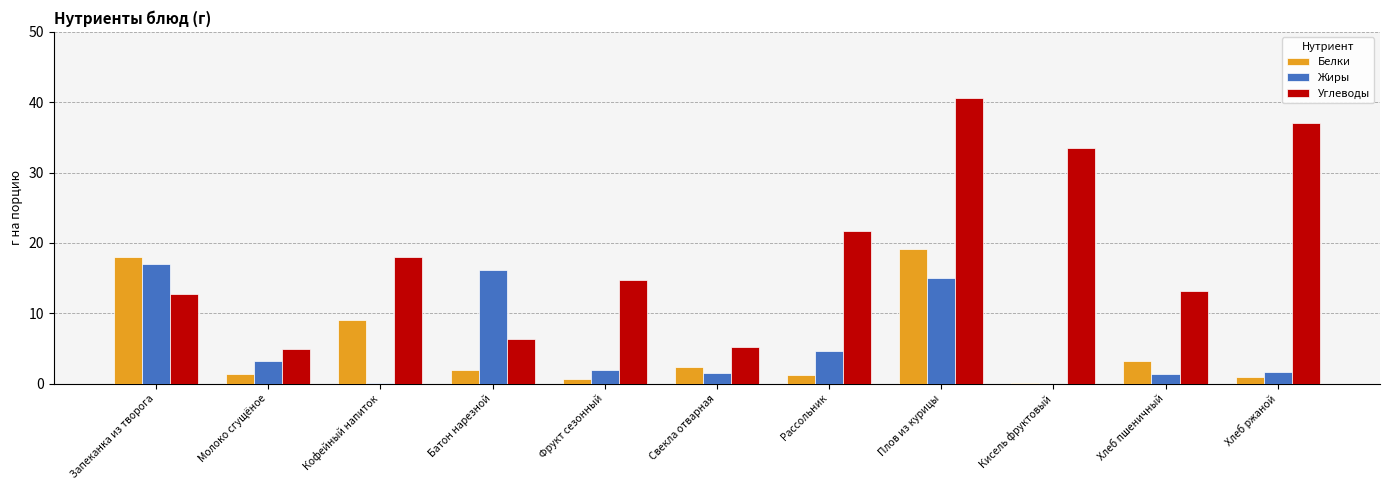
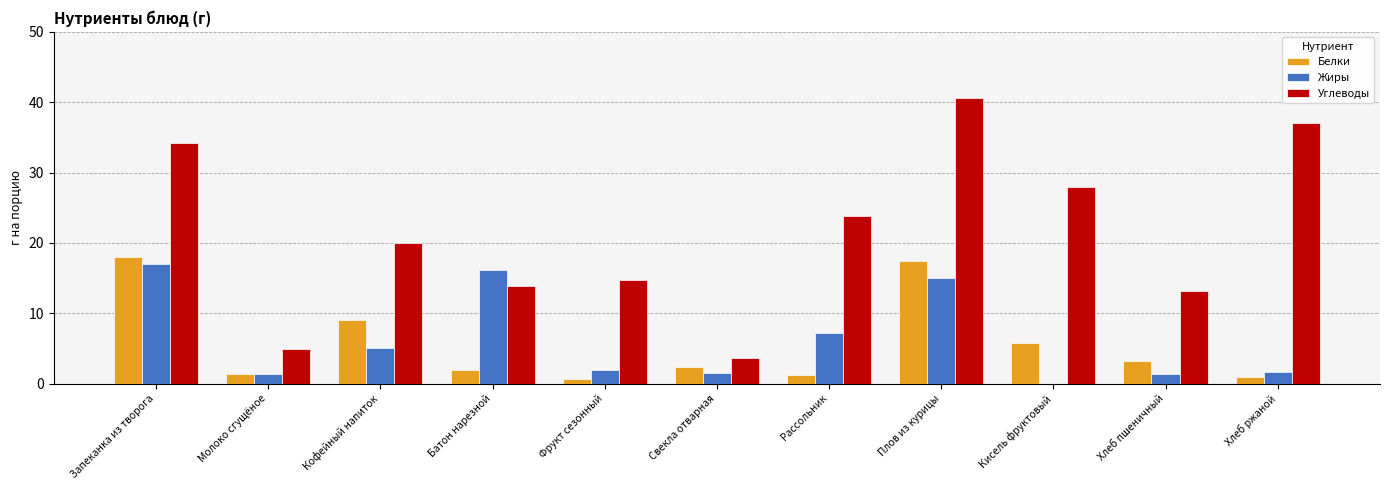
  {
    "Белки": {
      "Запеканка из творога": 18,
      "Молоко сгущёное": 1,
      "Кофейный напиток": 9,
      "Батон нарезной": 2,
      "Фрукт сезонный": 1,
      "Свекла отварная": 2,
      "Рассольник": 1,
-     "Плов из курицы": 19,
-     "Кисель фруктовый": 0,
+     "Плов из курицы": 17,
+     "Кисель фруктовый": 6,
      "Хлеб пшеничный": 3,
      "Хлеб ржаной": 1
    },
    "Жиры": {
      "Запеканка из творога": 17,
-     "Молоко сгущёное": 3,
-     "Кофейный напиток": 0,
+     "Молоко сгущёное": 1,
+     "Кофейный напиток": 5,
      "Батон нарезной": 16,
      "Фрукт сезонный": 2,
      "Свекла отварная": 2,
-     "Рассольник": 5,
+     "Рассольник": 7,
      "Плов из курицы": 15,
      "Кисель фруктовый": 0,
      "Хлеб пшеничный": 1,
      "Хлеб ржаной": 2
    },
    "Углеводы": {
-     "Запеканка из творога": 13,
+     "Запеканка из творога": 34,
      "Молоко сгущёное": 5,
-     "Кофейный напиток": 18,
-     "Батон нарезной": 6,
+     "Кофейный напиток": 20,
+     "Батон нарезной": 14,
      "Фрукт сезонный": 15,
-     "Свекла отварная": 5,
-     "Рассольник": 22,
+     "Свекла отварная": 4,
+     "Рассольник": 24,
      "Плов из курицы": 41,
-     "Кисель фруктовый": 34,
+     "Кисель фруктовый": 28,
      "Хлеб пшеничный": 13,
      "Хлеб ржаной": 37
    }
  }
